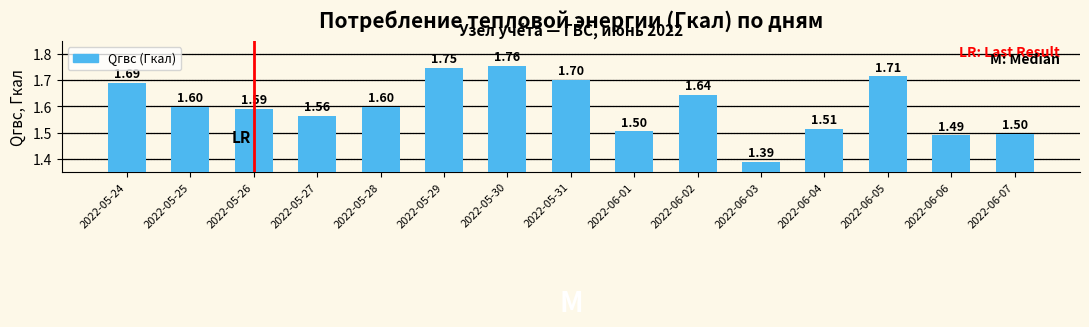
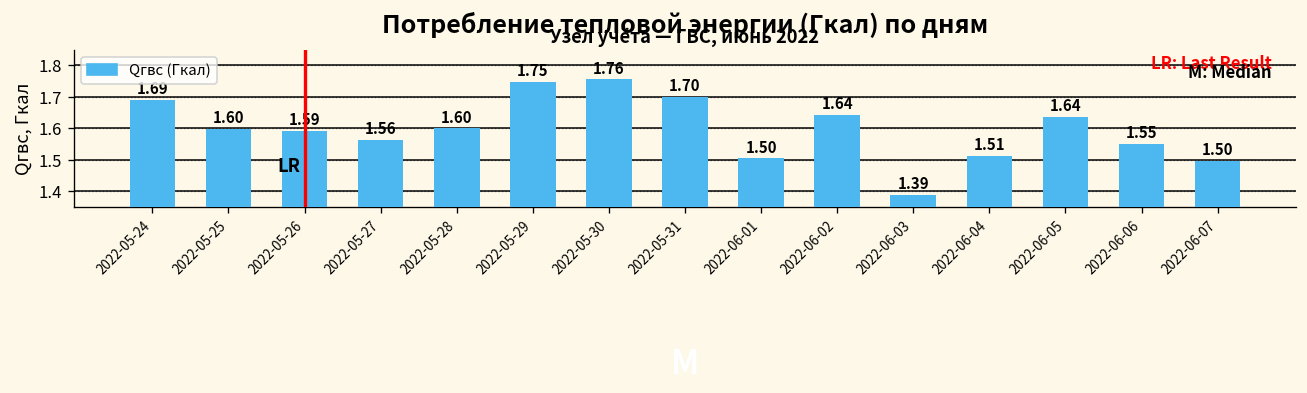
  {
    "2022-05-25": 1.60,
    "2022-05-26": 1.59,
    "2022-05-27": 1.56,
    "2022-05-28": 1.60,
    "2022-05-29": 1.75,
    "2022-05-30": 1.76,
    "2022-05-31": 1.70,
    "2022-06-01": 1.50,
    "2022-06-02": 1.64,
    "2022-06-03": 1.39,
    "2022-06-04": 1.51,
-   "2022-06-05": 1.71,
-   "2022-06-06": 1.49,
+   "2022-06-05": 1.64,
+   "2022-06-06": 1.55,
    "2022-06-07": 1.50
  }
